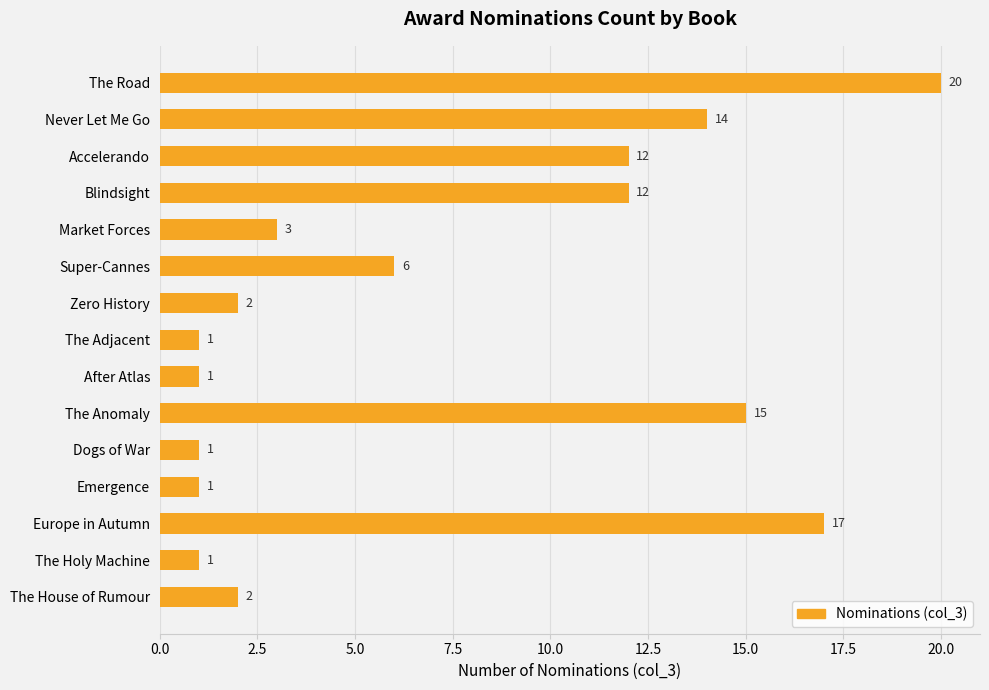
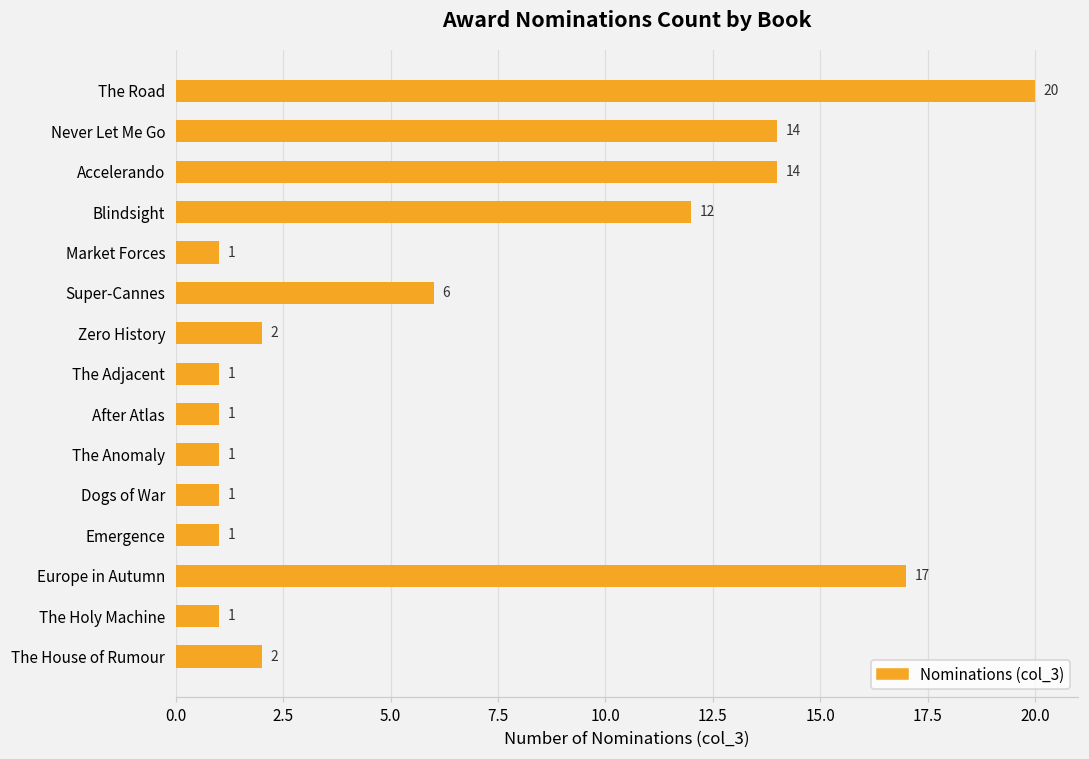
  {
    "The Road": 20,
    "Never Let Me Go": 14,
-   "Accelerando": 12,
+   "Accelerando": 14,
    "Blindsight": 12,
-   "Market Forces": 3,
+   "Market Forces": 1,
    "Super-Cannes": 6,
    "Zero History": 2,
    "The Adjacent": 1,
    "After Atlas": 1,
-   "The Anomaly": 15,
+   "The Anomaly": 1,
    "Dogs of War": 1,
    "Emergence": 1,
    "Europe in Autumn": 17,
    "The Holy Machine": 1,
    "The House of Rumour": 2
  }
